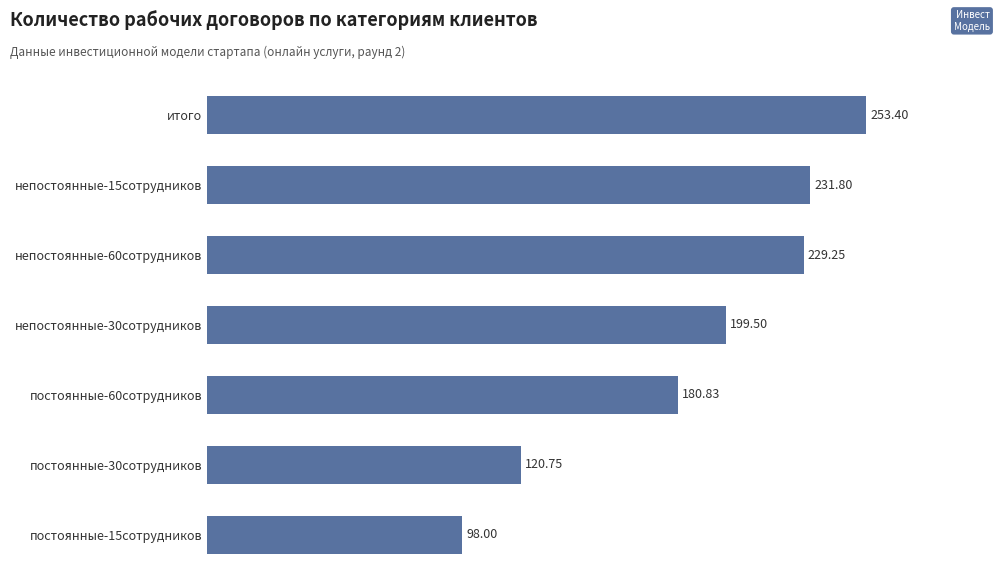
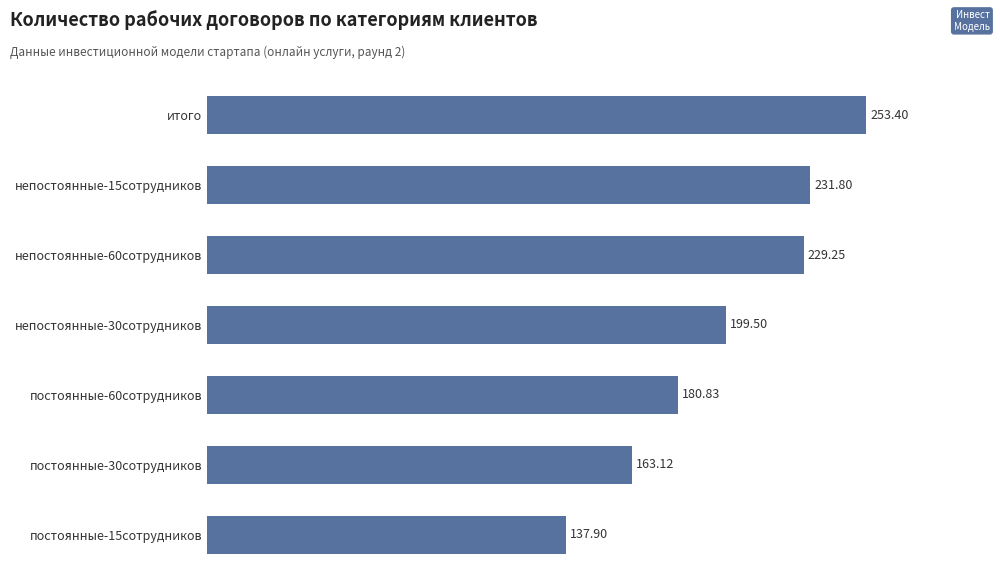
  {
    "итого": 253.40,
    "непостоянные-15сотрудников": 231.80,
    "непостоянные-60сотрудников": 229.25,
    "непостоянные-30сотрудников": 199.50,
    "постоянные-60сотрудников": 180.83,
-   "постоянные-30сотрудников": 120.75,
-   "постоянные-15сотрудников": 98.00
+   "постоянные-30сотрудников": 163.12,
+   "постоянные-15сотрудников": 137.90
  }
